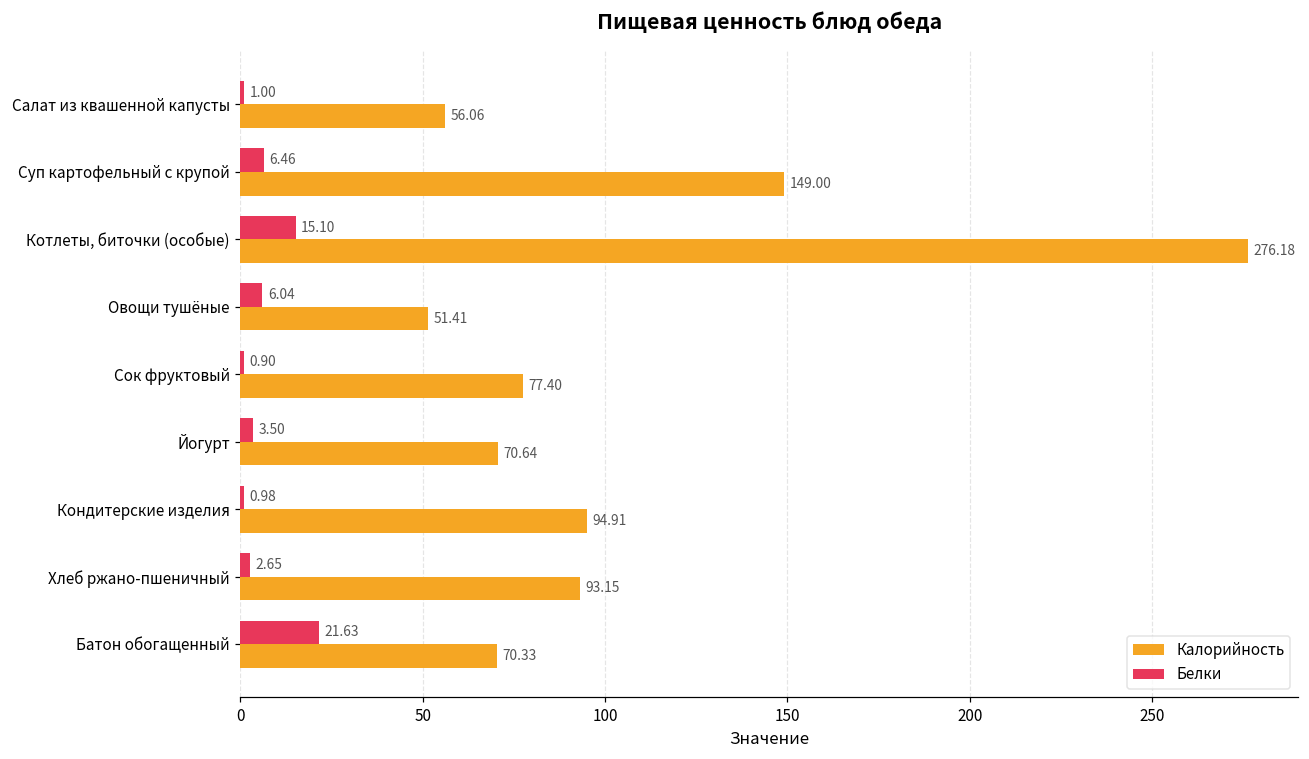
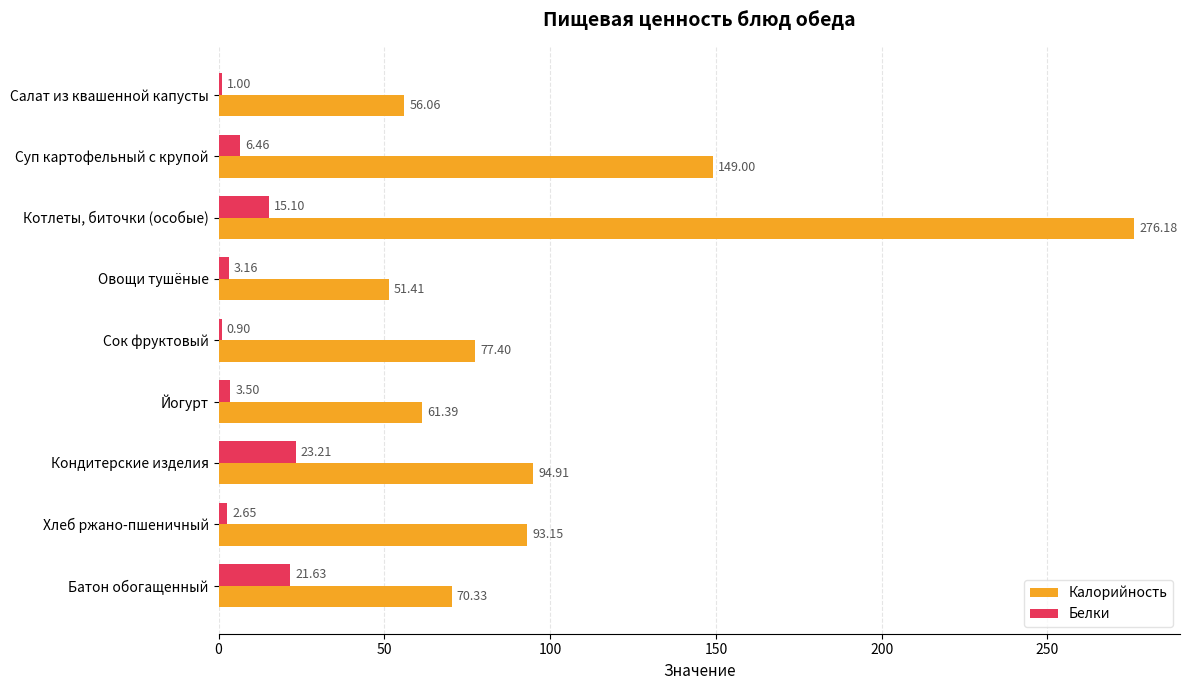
  {
    "Калорийность": {
      "Салат из квашенной капусты": 56.06,
      "Суп картофельный с крупой": 149.00,
      "Котлеты, биточки (особые)": 276.18,
      "Овощи тушёные": 51.41,
      "Сок фруктовый": 77.40,
-     "Йогурт": 70.64,
+     "Йогурт": 61.39,
      "Кондитерские изделия": 94.91,
      "Хлеб ржано-пшеничный": 93.15,
      "Батон обогащенный": 70.33
    },
    "Белки": {
      "Салат из квашенной капусты": 1.00,
      "Суп картофельный с крупой": 6.46,
      "Котлеты, биточки (особые)": 15.10,
-     "Овощи тушёные": 6.04,
+     "Овощи тушёные": 3.16,
      "Сок фруктовый": 0.90,
      "Йогурт": 3.50,
-     "Кондитерские изделия": 0.98,
+     "Кондитерские изделия": 23.21,
      "Хлеб ржано-пшеничный": 2.65,
      "Батон обогащенный": 21.63
    }
  }
